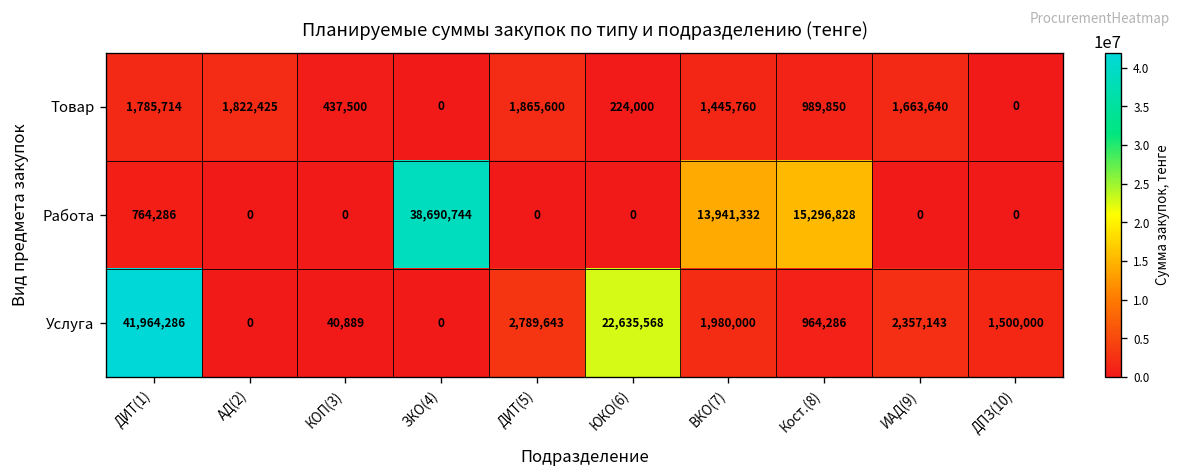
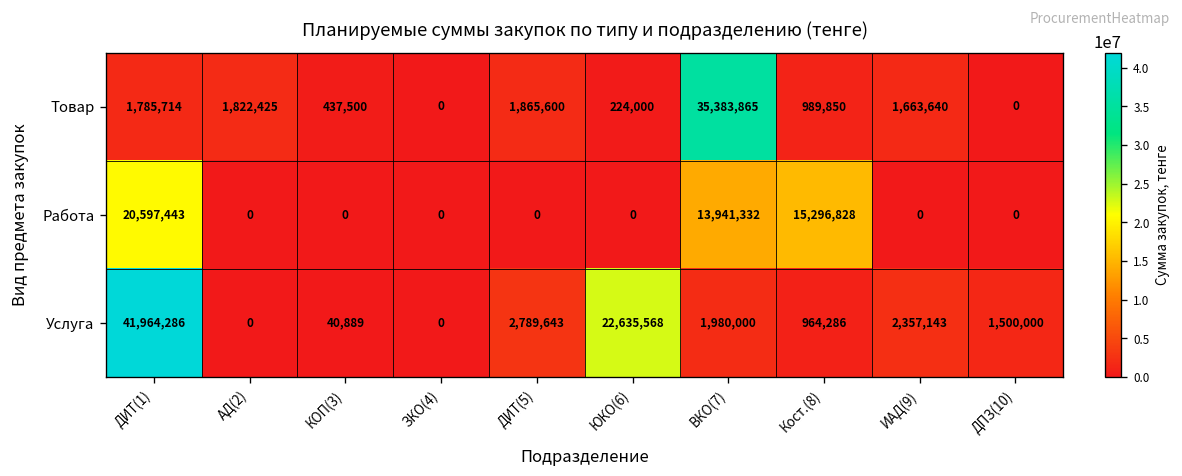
  {
    "Товар": {
      "ДИТ(1)": "1,785,714",
      "АД(2)": "1,822,425",
      "КОП(3)": "437,500",
      "ЗКО(4)": "0",
      "ДИТ(5)": "1,865,600",
      "ЮКО(6)": "224,000",
-     "ВКО(7)": "1,445,760",
+     "ВКО(7)": "35,383,865",
      "Кост.(8)": "989,850",
      "ИАД(9)": "1,663,640",
      "ДПЗ(10)": "0"
    },
    "Работа": {
-     "ДИТ(1)": "764,286",
+     "ДИТ(1)": "20,597,443",
      "АД(2)": "0",
      "КОП(3)": "0",
-     "ЗКО(4)": "38,690,744",
+     "ЗКО(4)": "0",
      "ДИТ(5)": "0",
      "ЮКО(6)": "0",
      "ВКО(7)": "13,941,332",
      "Кост.(8)": "15,296,828",
      "ИАД(9)": "0",
      "ДПЗ(10)": "0"
    },
    "Услуга": {
      "ДИТ(1)": "41,964,286",
      "АД(2)": "0",
      "КОП(3)": "40,889",
      "ЗКО(4)": "0",
      "ДИТ(5)": "2,789,643",
      "ЮКО(6)": "22,635,568",
      "ВКО(7)": "1,980,000",
      "Кост.(8)": "964,286",
      "ИАД(9)": "2,357,143",
      "ДПЗ(10)": "1,500,000"
    }
  }
